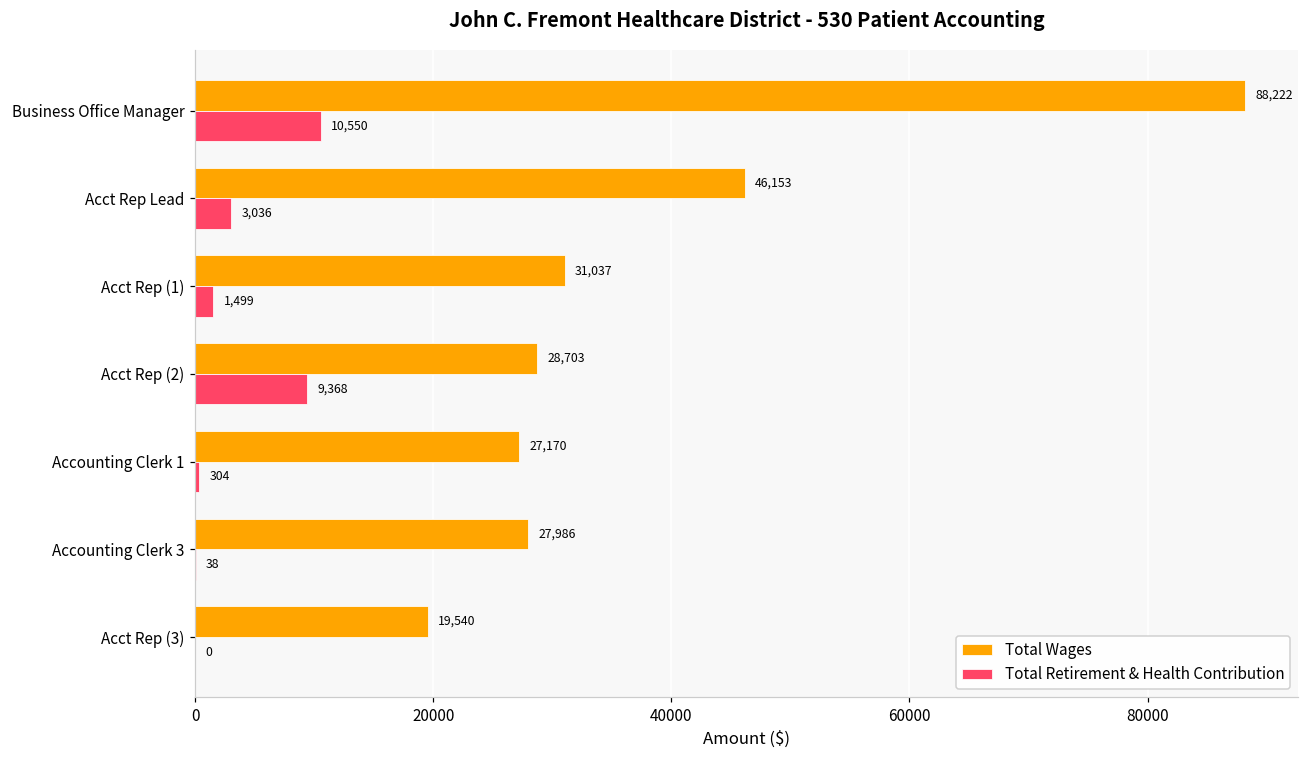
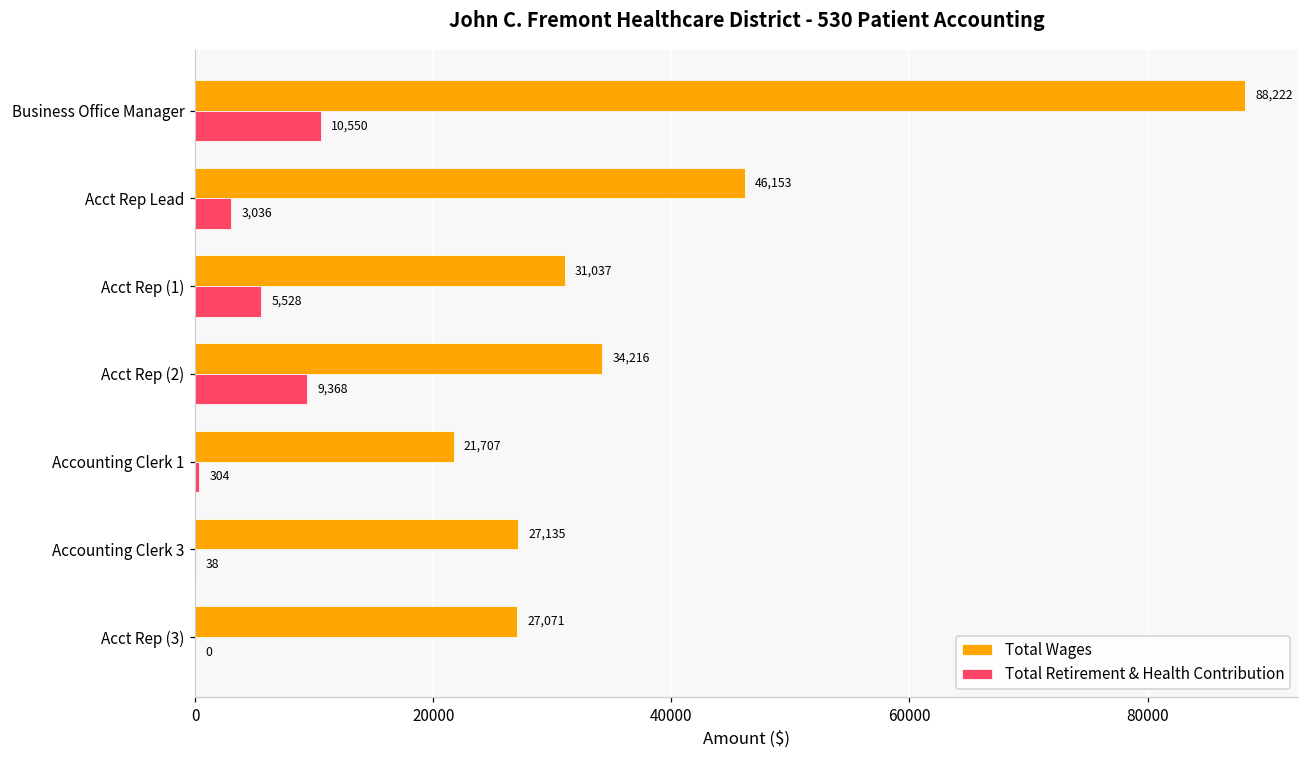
  {
    "Total Wages": {
      "Business Office Manager": "88,222",
      "Acct Rep Lead": "46,153",
      "Acct Rep (1)": "31,037",
-     "Acct Rep (2)": "28,703",
-     "Accounting Clerk 1": "27,170",
-     "Accounting Clerk 3": "27,986",
-     "Acct Rep (3)": "19,540"
+     "Acct Rep (2)": "34,216",
+     "Accounting Clerk 1": "21,707",
+     "Accounting Clerk 3": "27,135",
+     "Acct Rep (3)": "27,071"
    },
    "Total Retirement & Health Contribution": {
      "Business Office Manager": "10,550",
      "Acct Rep Lead": "3,036",
-     "Acct Rep (1)": "1,499",
+     "Acct Rep (1)": "5,528",
      "Acct Rep (2)": "9,368",
      "Accounting Clerk 1": "304",
      "Accounting Clerk 3": "38",
      "Acct Rep (3)": "0"
    }
  }
